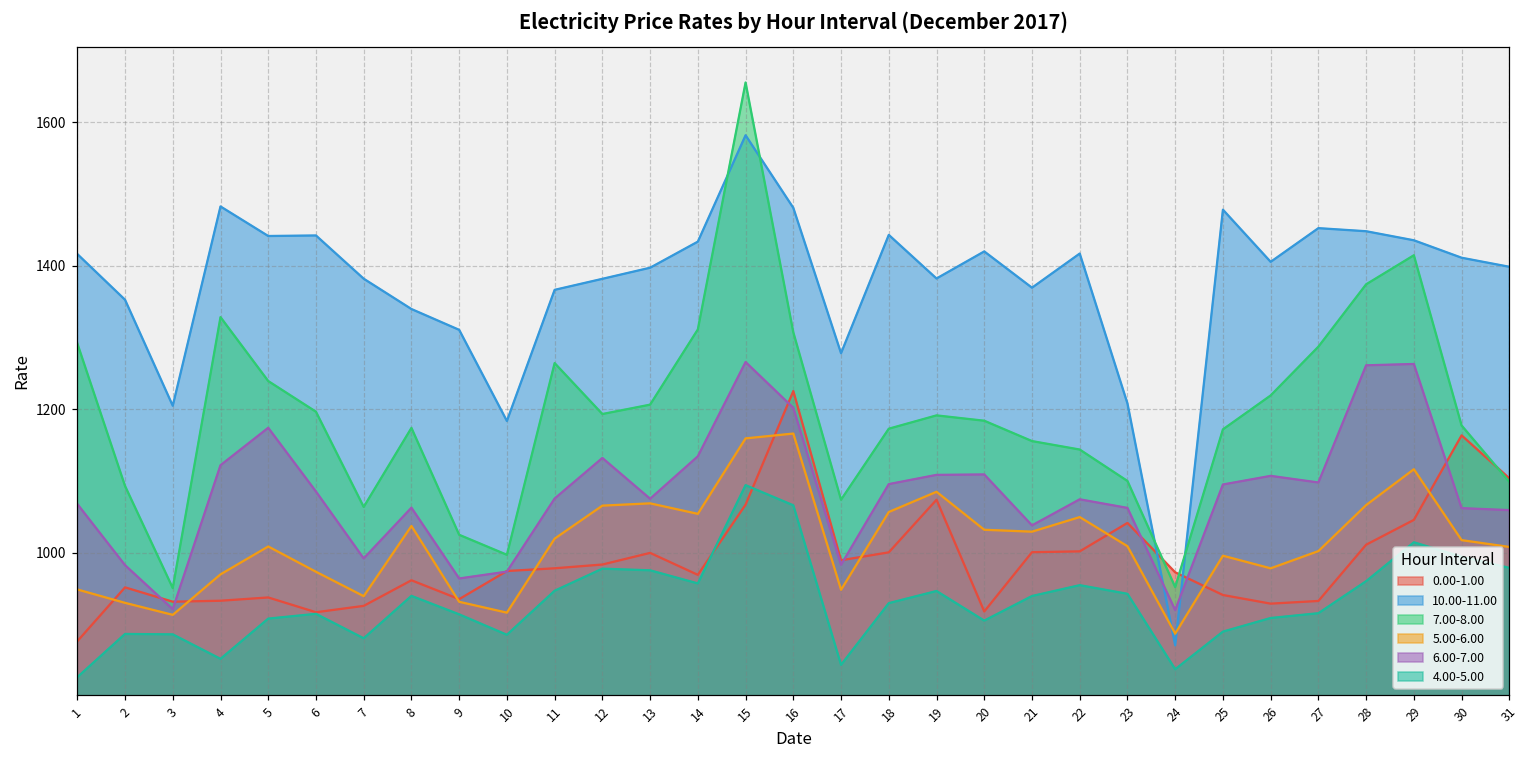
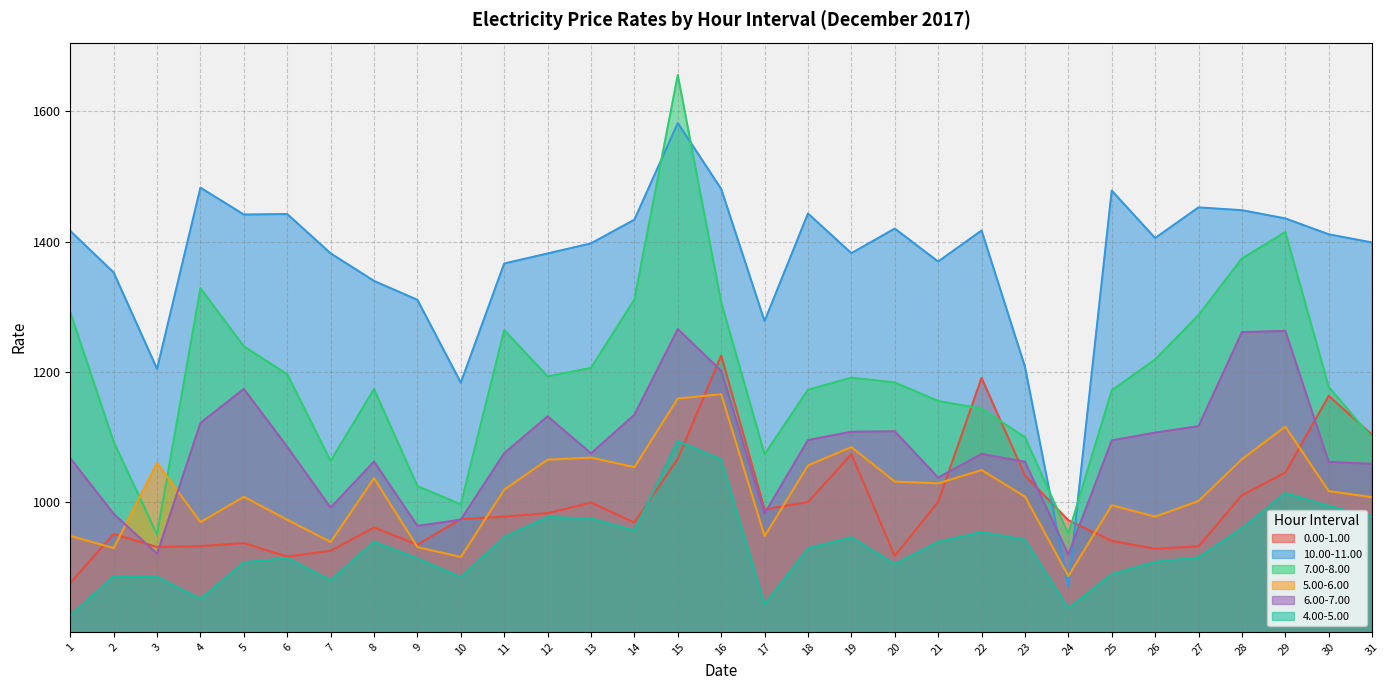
  {
    "0.00-1.00": {
      "1": 880,
      "2": 950,
      "3": 930,
      "4": 930,
      "5": 940,
      "7": 930,
      "8": 960,
      "11": 980,
      "12": 980,
      "13": 1000,
      "14": 970,
      "15": 1070,
      "16": 1230,
      "17": 990,
      "18": 1000,
      "19": 1070,
      "20": 920,
      "21": 1000,
-     "22": 1000,
+     "22": 1190,
      "23": 1040,
      "24": 970,
      "25": 940,
      "26": 930,
      "27": 930,
      "28": 1010,
      "29": 1050,
      "30": 1160,
      "31": 1100
    },
    "10.00-11.00": {
      "1": 1420,
      "2": 1350,
      "3": 1200,
      "4": 1480,
      "5": 1440,
      "6": 1440,
      "7": 1380,
      "8": 1340,
      "9": 1310,
      "10": 1180,
      "11": 1370,
      "12": 1380,
      "13": 1400,
      "14": 1430,
      "15": 1580,
      "16": 1480,
      "17": 1280,
      "18": 1440,
      "19": 1380,
      "20": 1420,
      "21": 1370,
      "22": 1420,
      "23": 1210,
      "24": 870,
      "25": 1480,
      "26": 1410,
      "27": 1450,
      "28": 1450,
      "29": 1440,
      "30": 1410,
      "31": 1400
    },
    "5.00-6.00": {
      "1": 950,
      "2": 930,
-     "3": 910,
+     "3": 1060,
      "4": 970,
      "5": 1010,
      "6": 970,
      "7": 940,
      "8": 1040,
      "10": 920,
      "11": 1020,
      "12": 1070,
      "13": 1070,
      "14": 1050,
      "15": 1160,
      "16": 1170,
      "17": 950,
      "18": 1060,
      "19": 1080,
      "20": 1030,
      "21": 1030,
      "22": 1050,
      "23": 1010,
      "24": 890,
      "25": 1000,
      "26": 980,
      "27": 1000,
      "28": 1070,
      "29": 1120,
      "30": 1020,
      "31": 1010
    },
    "6.00-7.00": {
      "1": 1070,
      "2": 980,
      "3": 920,
      "4": 1120,
      "5": 1170,
      "6": 1090,
      "7": 990,
      "8": 1060,
      "9": 960,
      "11": 1080,
      "12": 1130,
      "13": 1080,
      "14": 1130,
      "15": 1270,
      "16": 1200,
      "17": 980,
      "18": 1100,
      "19": 1110,
      "20": 1110,
      "21": 1040,
      "22": 1070,
      "23": 1060,
      "24": 920,
      "25": 1100,
      "26": 1110,
-     "27": 1100,
+     "27": 1120,
      "28": 1260,
      "29": 1260,
      "30": 1060,
      "31": 1060
    }
  }
